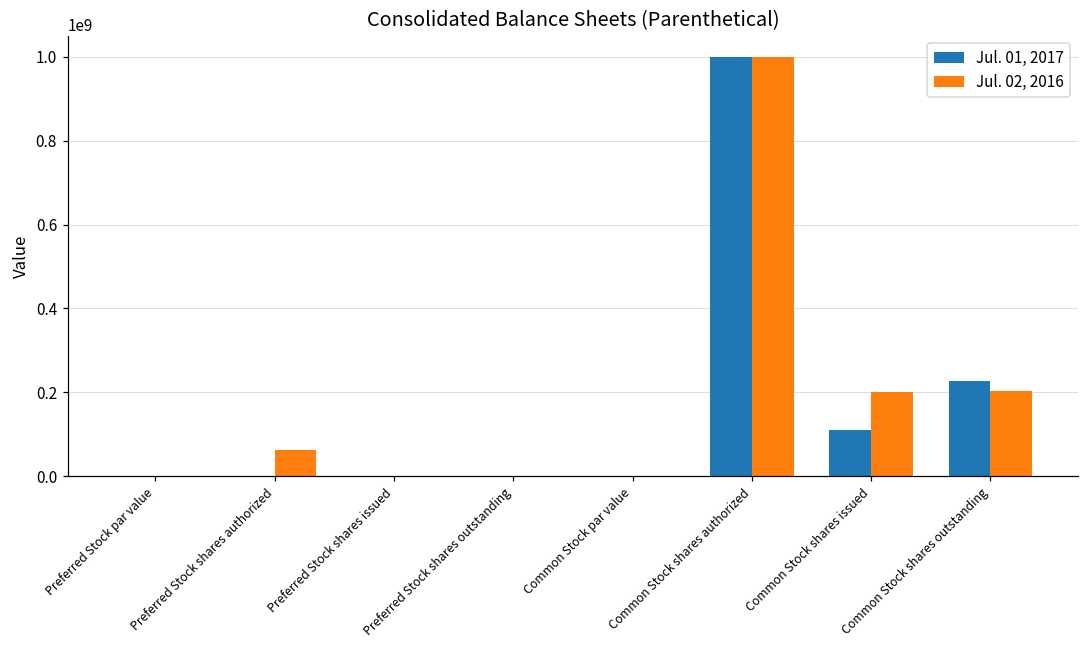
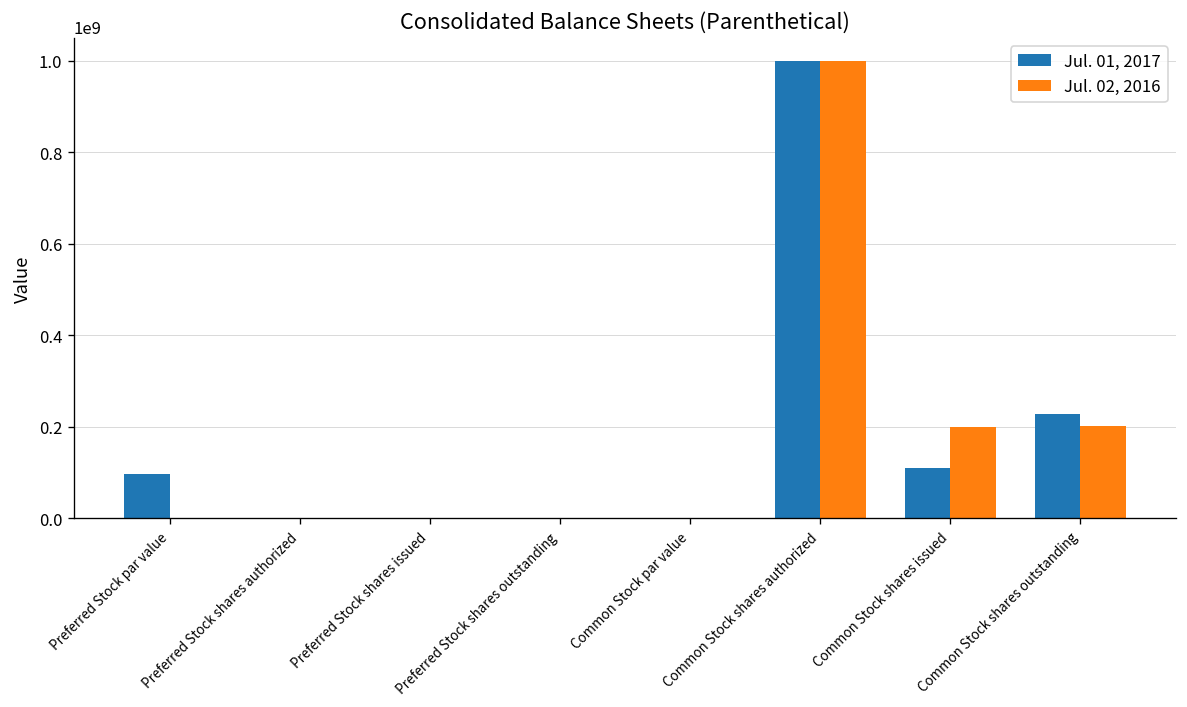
  {
    "Jul. 01, 2017": {
-     "Preferred Stock par value": 0,
+     "Preferred Stock par value": 100000000,
      "Common Stock shares authorized": 1000000000,
      "Common Stock shares issued": 110000000,
      "Common Stock shares outstanding": 230000000
    },
    "Jul. 02, 2016": {
-     "Preferred Stock shares authorized": 60000000,
+     "Preferred Stock shares authorized": 0,
      "Common Stock shares authorized": 1000000000,
      "Common Stock shares issued": 200000000,
      "Common Stock shares outstanding": 200000000
    }
  }
